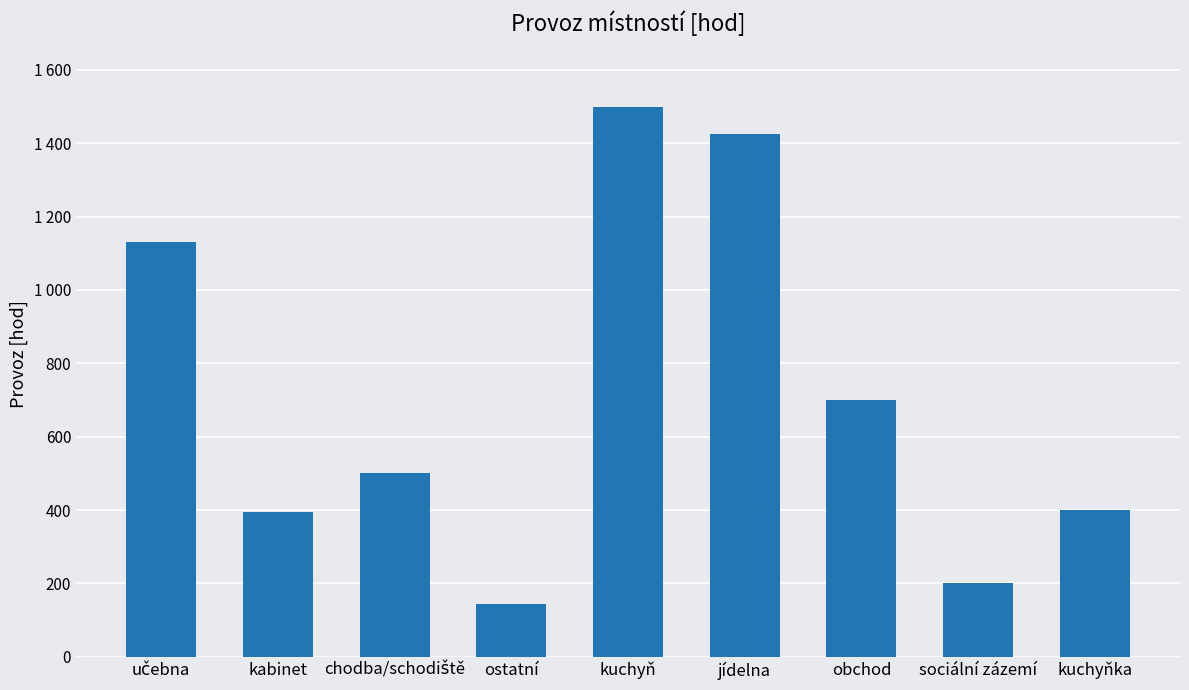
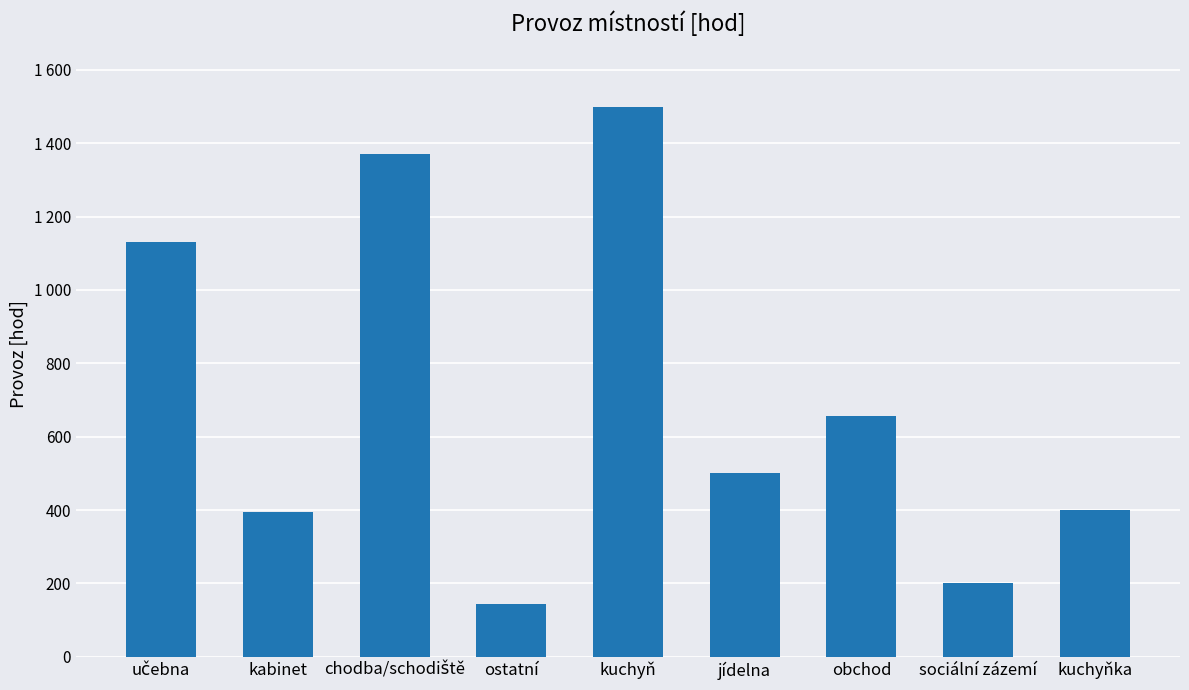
  {
    "učebna": 1130,
    "kabinet": 400,
-   "chodba/schodiště": 500,
+   "chodba/schodiště": 1370,
    "ostatní": 140,
    "kuchyň": 1500,
-   "jídelna": 1430,
-   "obchod": 700,
+   "jídelna": 500,
+   "obchod": 660,
    "sociální zázemí": 200,
    "kuchyňka": 400
  }
